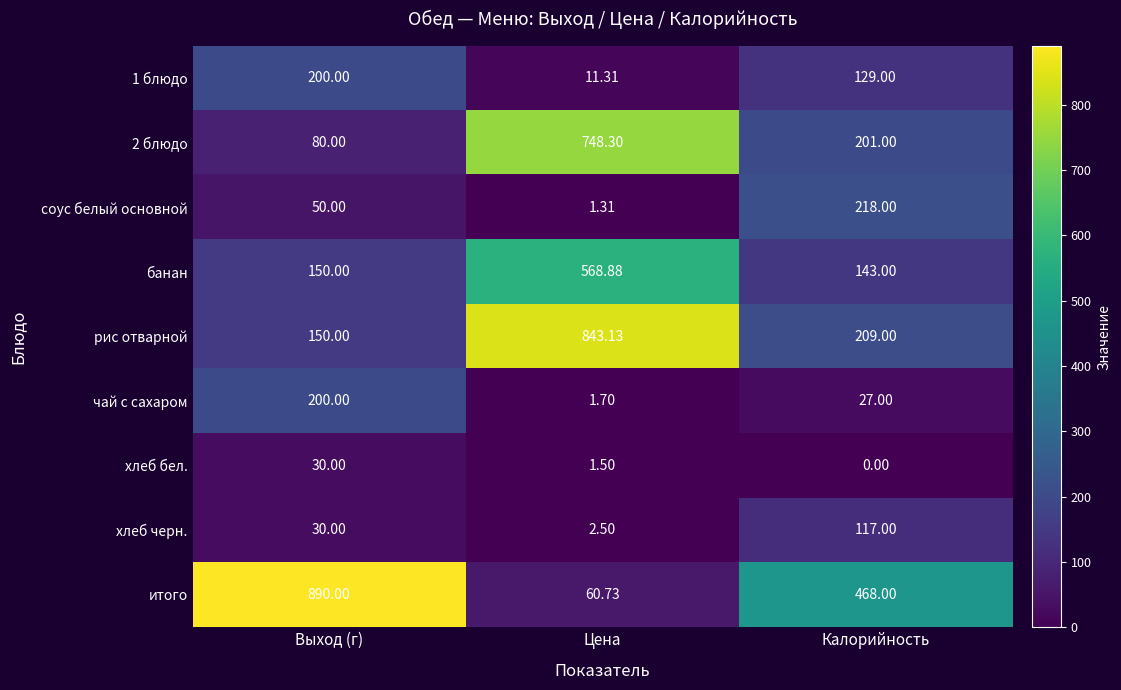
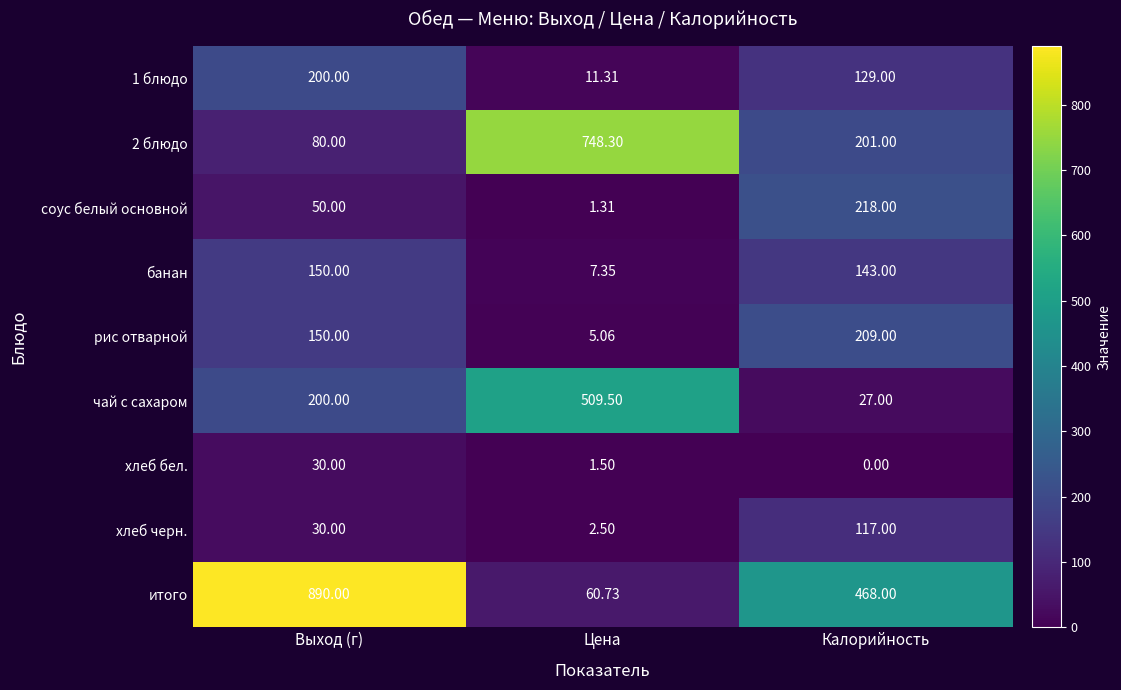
  {
    "1 блюдо": {
      "Выход (г)": 200.00,
      "Цена": 11.31,
      "Калорийность": 129.00
    },
    "2 блюдо": {
      "Выход (г)": 80.00,
      "Цена": 748.30,
      "Калорийность": 201.00
    },
    "соус белый основной": {
      "Выход (г)": 50.00,
      "Цена": 1.31,
      "Калорийность": 218.00
    },
    "банан": {
      "Выход (г)": 150.00,
-     "Цена": 568.88,
+     "Цена": 7.35,
      "Калорийность": 143.00
    },
    "рис отварной": {
      "Выход (г)": 150.00,
-     "Цена": 843.13,
+     "Цена": 5.06,
      "Калорийность": 209.00
    },
    "чай с сахаром": {
      "Выход (г)": 200.00,
-     "Цена": 1.70,
+     "Цена": 509.50,
      "Калорийность": 27.00
    },
    "хлеб бел.": {
      "Выход (г)": 30.00,
      "Цена": 1.50,
      "Калорийность": 0.00
    },
    "хлеб черн.": {
      "Выход (г)": 30.00,
      "Цена": 2.50,
      "Калорийность": 117.00
    },
    "итого": {
      "Выход (г)": 890.00,
      "Цена": 60.73,
      "Калорийность": 468.00
    }
  }
